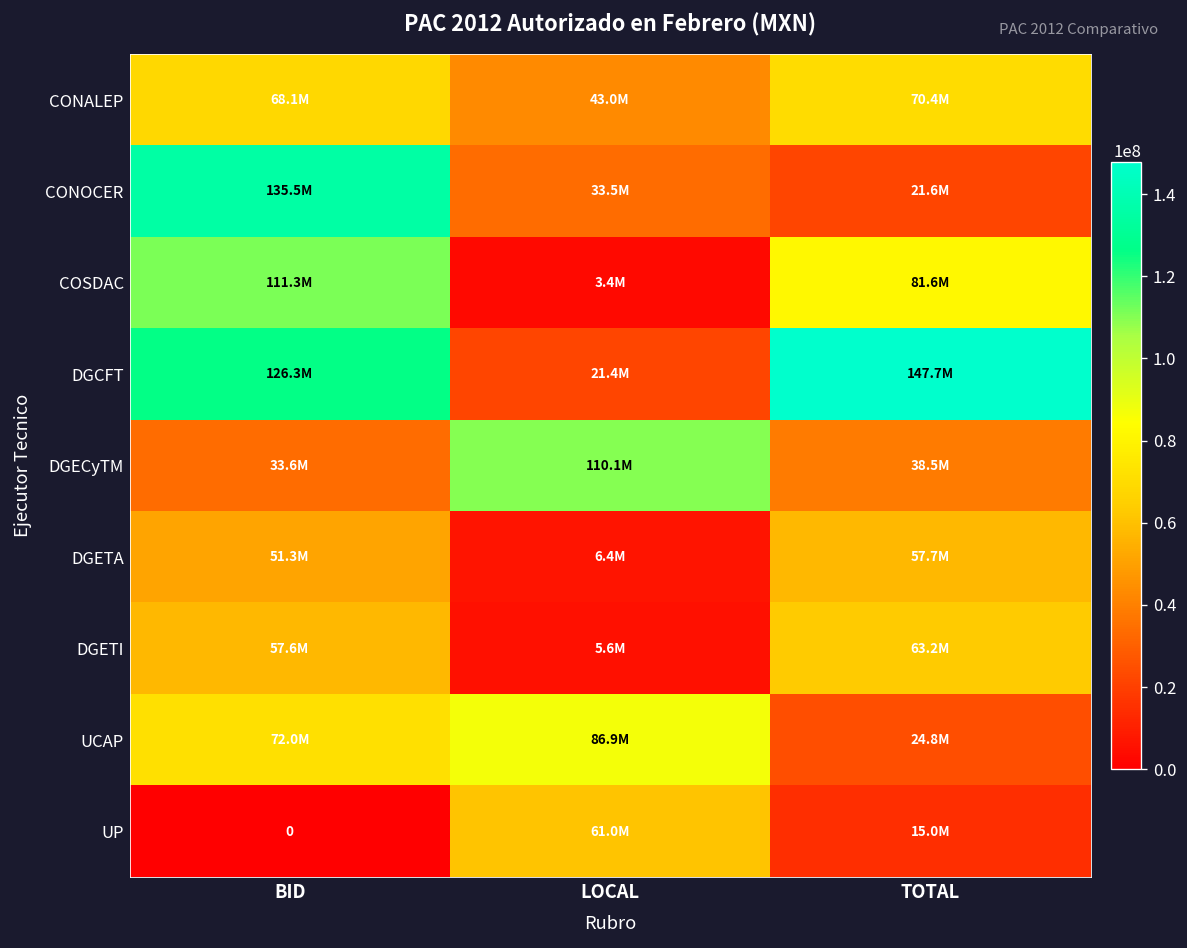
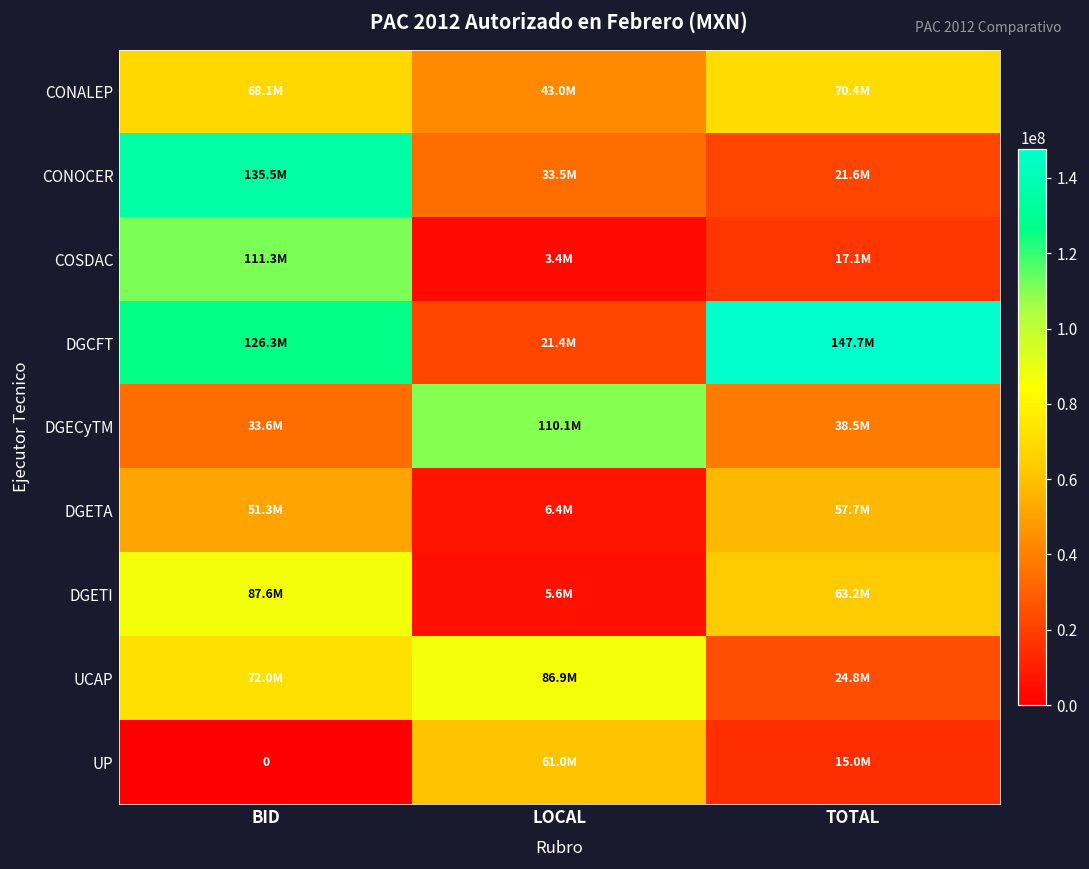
  {
    "CONALEP": {
      "BID": "68.1M",
      "LOCAL": "43.0M",
      "TOTAL": "70.4M"
    },
    "CONOCER": {
      "BID": "135.5M",
      "LOCAL": "33.5M",
      "TOTAL": "21.6M"
    },
    "COSDAC": {
      "BID": "111.3M",
      "LOCAL": "3.4M",
-     "TOTAL": "81.6M"
+     "TOTAL": "17.1M"
    },
    "DGCFT": {
      "BID": "126.3M",
      "LOCAL": "21.4M",
      "TOTAL": "147.7M"
    },
    "DGECyTM": {
      "BID": "33.6M",
      "LOCAL": "110.1M",
      "TOTAL": "38.5M"
    },
    "DGETA": {
      "BID": "51.3M",
      "LOCAL": "6.4M",
      "TOTAL": "57.7M"
    },
    "DGETI": {
-     "BID": "57.6M",
+     "BID": "87.6M",
      "LOCAL": "5.6M",
      "TOTAL": "63.2M"
    },
    "UCAP": {
      "BID": "72.0M",
      "LOCAL": "86.9M",
      "TOTAL": "24.8M"
    },
    "UP": {
      "BID": "0",
      "LOCAL": "61.0M",
      "TOTAL": "15.0M"
    }
  }
